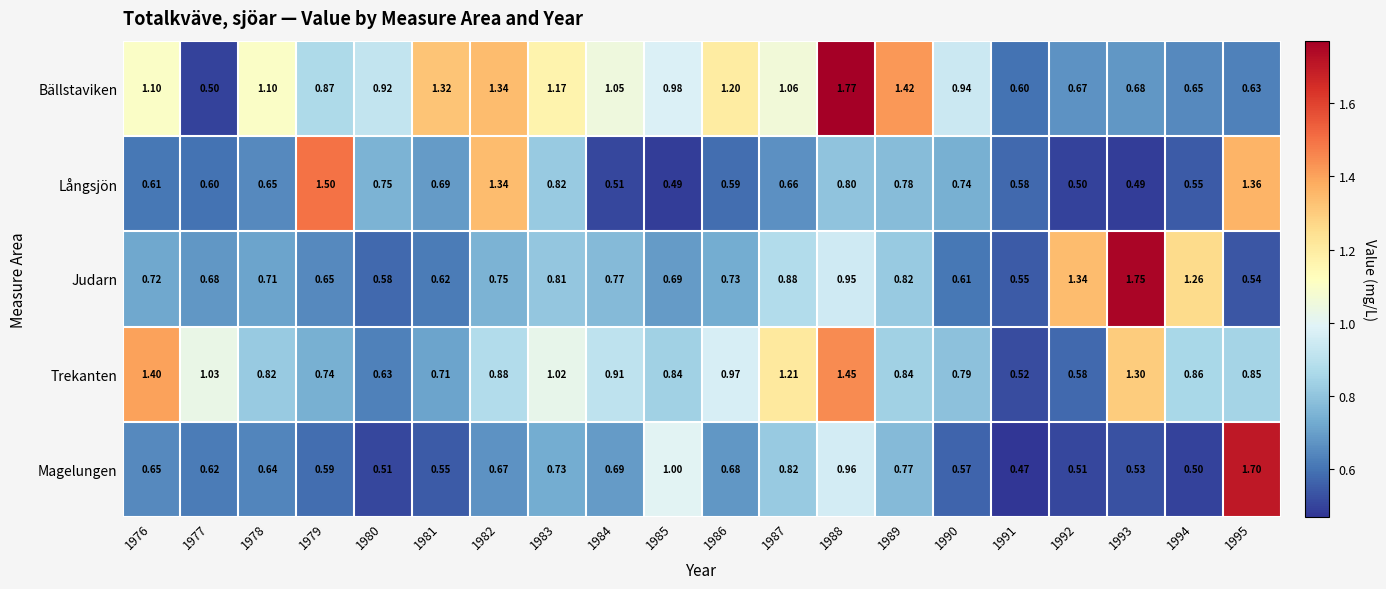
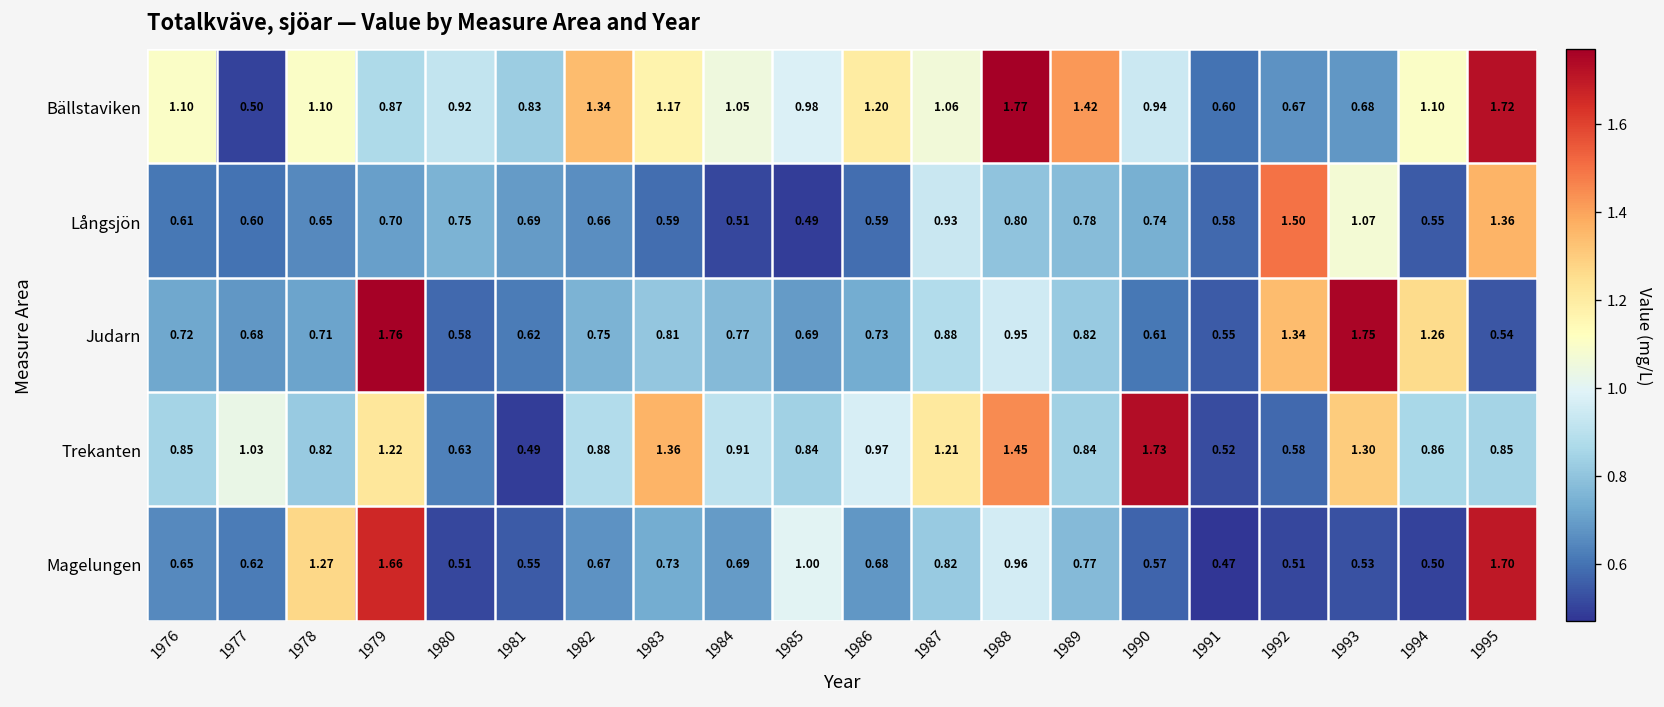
  {
    "Bällstaviken": {
      "1976": 1.10,
      "1977": 0.50,
      "1978": 1.10,
      "1979": 0.87,
      "1980": 0.92,
-     "1981": 1.32,
+     "1981": 0.83,
      "1982": 1.34,
      "1983": 1.17,
      "1984": 1.05,
      "1985": 0.98,
      "1986": 1.20,
      "1987": 1.06,
      "1988": 1.77,
      "1989": 1.42,
      "1990": 0.94,
      "1991": 0.60,
      "1992": 0.67,
      "1993": 0.68,
-     "1994": 0.65,
-     "1995": 0.63
+     "1994": 1.10,
+     "1995": 1.72
    },
    "Långsjön": {
      "1976": 0.61,
      "1977": 0.60,
      "1978": 0.65,
-     "1979": 1.50,
+     "1979": 0.70,
      "1980": 0.75,
      "1981": 0.69,
-     "1982": 1.34,
-     "1983": 0.82,
+     "1982": 0.66,
+     "1983": 0.59,
      "1984": 0.51,
      "1985": 0.49,
      "1986": 0.59,
-     "1987": 0.66,
+     "1987": 0.93,
      "1988": 0.80,
      "1989": 0.78,
      "1990": 0.74,
      "1991": 0.58,
-     "1992": 0.50,
-     "1993": 0.49,
+     "1992": 1.50,
+     "1993": 1.07,
      "1994": 0.55,
      "1995": 1.36
    },
    "Judarn": {
      "1976": 0.72,
      "1977": 0.68,
      "1978": 0.71,
-     "1979": 0.65,
+     "1979": 1.76,
      "1980": 0.58,
      "1981": 0.62,
      "1982": 0.75,
      "1983": 0.81,
      "1984": 0.77,
      "1985": 0.69,
      "1986": 0.73,
      "1987": 0.88,
      "1988": 0.95,
      "1989": 0.82,
      "1990": 0.61,
      "1991": 0.55,
      "1992": 1.34,
      "1993": 1.75,
      "1994": 1.26,
      "1995": 0.54
    },
    "Trekanten": {
-     "1976": 1.40,
+     "1976": 0.85,
      "1977": 1.03,
      "1978": 0.82,
-     "1979": 0.74,
+     "1979": 1.22,
      "1980": 0.63,
-     "1981": 0.71,
+     "1981": 0.49,
      "1982": 0.88,
-     "1983": 1.02,
+     "1983": 1.36,
      "1984": 0.91,
      "1985": 0.84,
      "1986": 0.97,
      "1987": 1.21,
      "1988": 1.45,
      "1989": 0.84,
-     "1990": 0.79,
+     "1990": 1.73,
      "1991": 0.52,
      "1992": 0.58,
      "1993": 1.30,
      "1994": 0.86,
      "1995": 0.85
    },
    "Magelungen": {
      "1976": 0.65,
      "1977": 0.62,
-     "1978": 0.64,
-     "1979": 0.59,
+     "1978": 1.27,
+     "1979": 1.66,
      "1980": 0.51,
      "1981": 0.55,
      "1982": 0.67,
      "1983": 0.73,
      "1984": 0.69,
      "1985": 1.00,
      "1986": 0.68,
      "1987": 0.82,
      "1988": 0.96,
      "1989": 0.77,
      "1990": 0.57,
      "1991": 0.47,
      "1992": 0.51,
      "1993": 0.53,
      "1994": 0.50,
      "1995": 1.70
    }
  }
